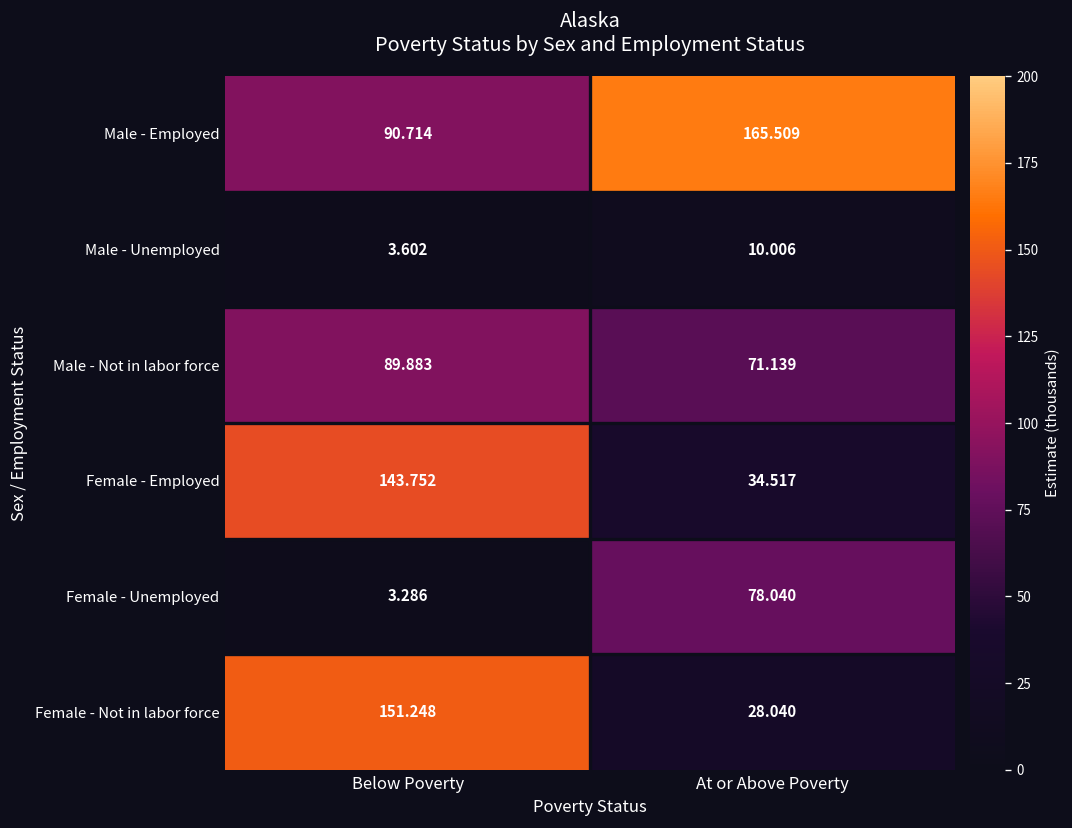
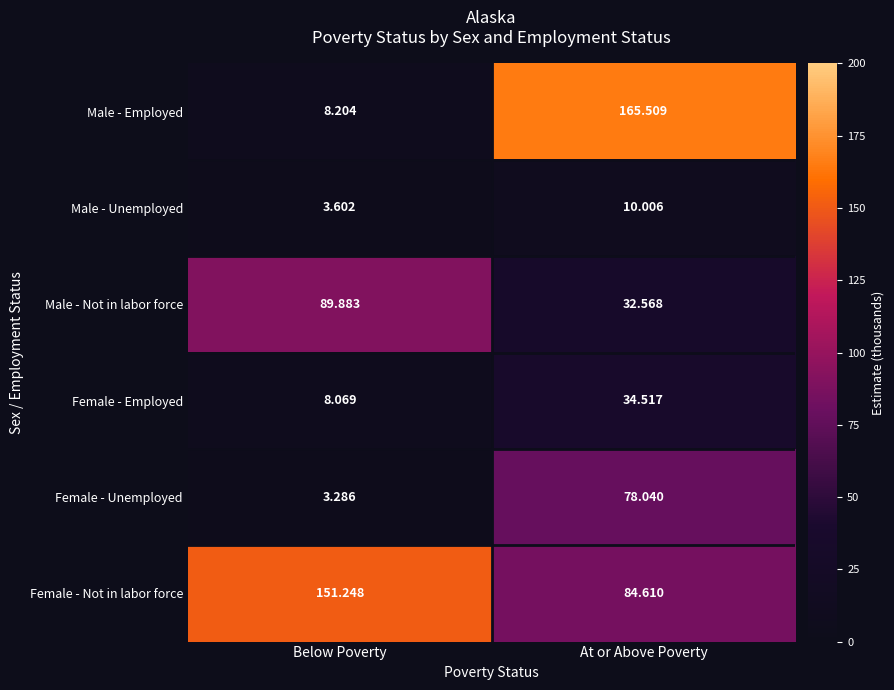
  {
    "Male - Employed": {
-     "Below Poverty": 90.714,
+     "Below Poverty": 8.204,
      "At or Above Poverty": 165.509
    },
    "Male - Unemployed": {
      "Below Poverty": 3.602,
      "At or Above Poverty": 10.006
    },
    "Male - Not in labor force": {
      "Below Poverty": 89.883,
-     "At or Above Poverty": 71.139
+     "At or Above Poverty": 32.568
    },
    "Female - Employed": {
-     "Below Poverty": 143.752,
+     "Below Poverty": 8.069,
      "At or Above Poverty": 34.517
    },
    "Female - Unemployed": {
      "Below Poverty": 3.286,
      "At or Above Poverty": 78.040
    },
    "Female - Not in labor force": {
      "Below Poverty": 151.248,
-     "At or Above Poverty": 28.040
+     "At or Above Poverty": 84.610
    }
  }
